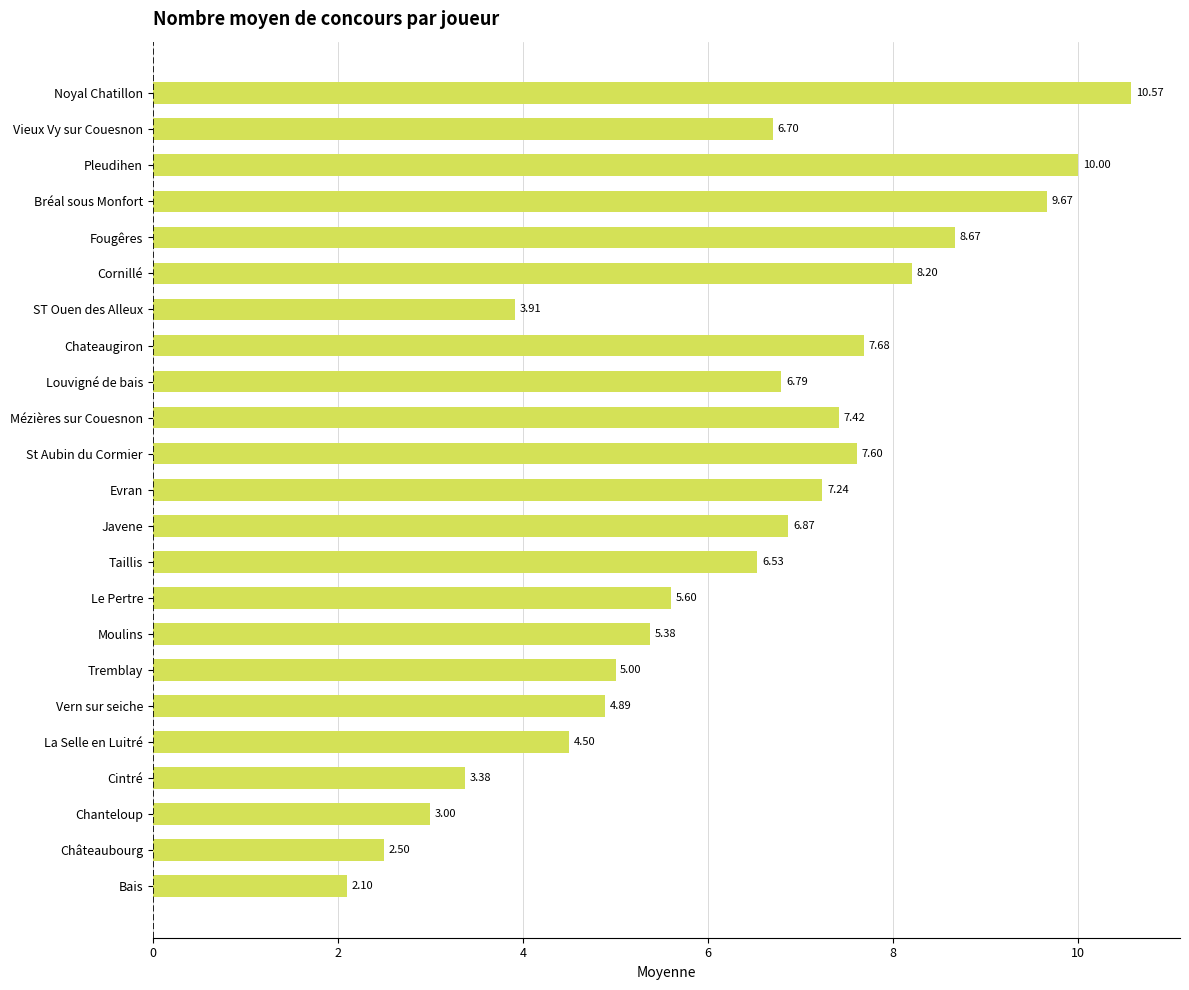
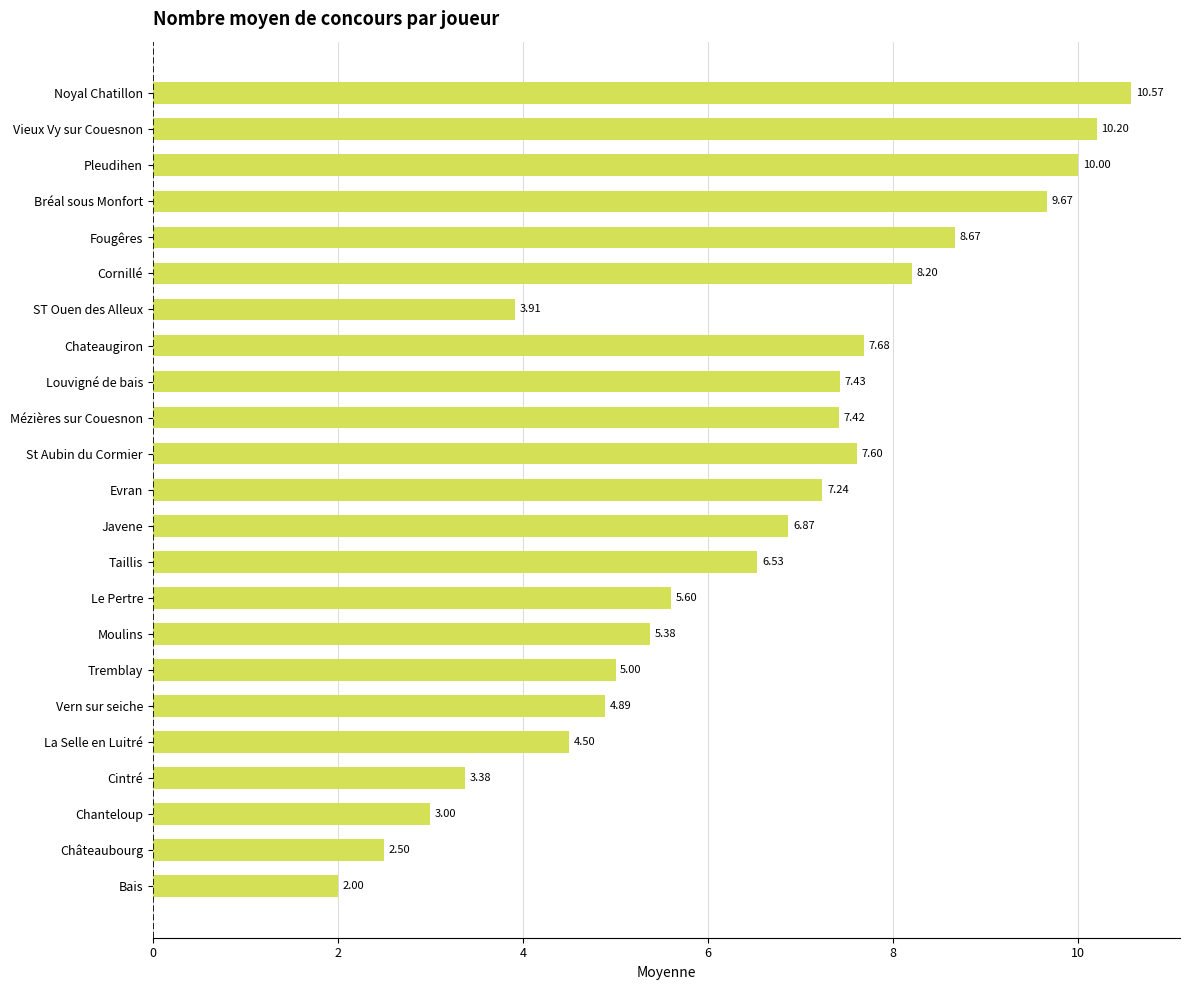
  {
    "Noyal Chatillon": 10.57,
-   "Vieux Vy sur Couesnon": 6.70,
+   "Vieux Vy sur Couesnon": 10.20,
    "Pleudihen": 10.00,
    "Bréal sous Monfort": 9.67,
    "Fougêres": 8.67,
    "Cornillé": 8.20,
    "ST Ouen des Alleux": 3.91,
    "Chateaugiron": 7.68,
-   "Louvigné de bais": 6.79,
+   "Louvigné de bais": 7.43,
    "Mézières sur Couesnon": 7.42,
    "St Aubin du Cormier": 7.60,
    "Evran": 7.24,
    "Javene": 6.87,
    "Taillis": 6.53,
    "Le Pertre": 5.60,
    "Moulins": 5.38,
    "Tremblay": 5.00,
    "Vern sur seiche": 4.89,
    "La Selle en Luitré": 4.50,
    "Cintré": 3.38,
    "Chanteloup": 3.00,
    "Châteaubourg": 2.50,
-   "Bais": 2.10
+   "Bais": 2.00
  }
